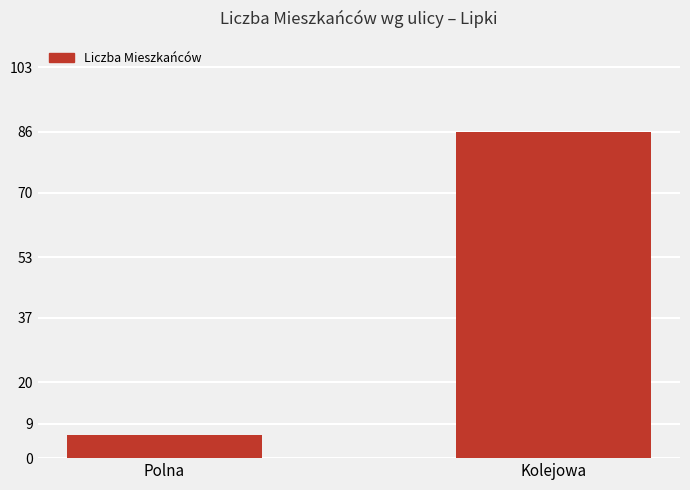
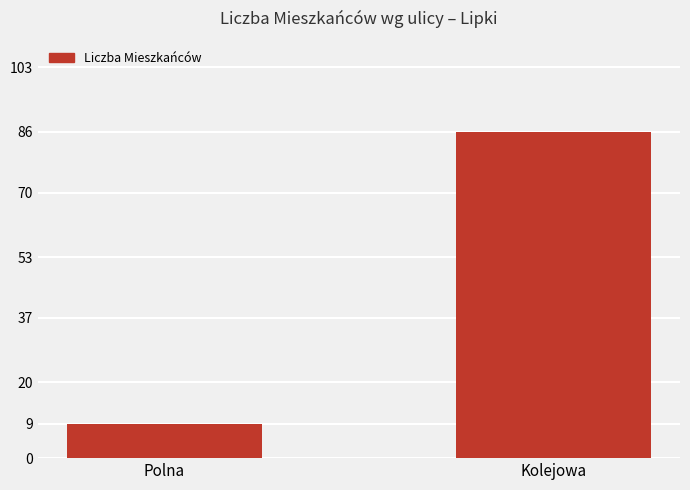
  {
-   "Polna": 6,
+   "Polna": 9,
    "Kolejowa": 86
  }
